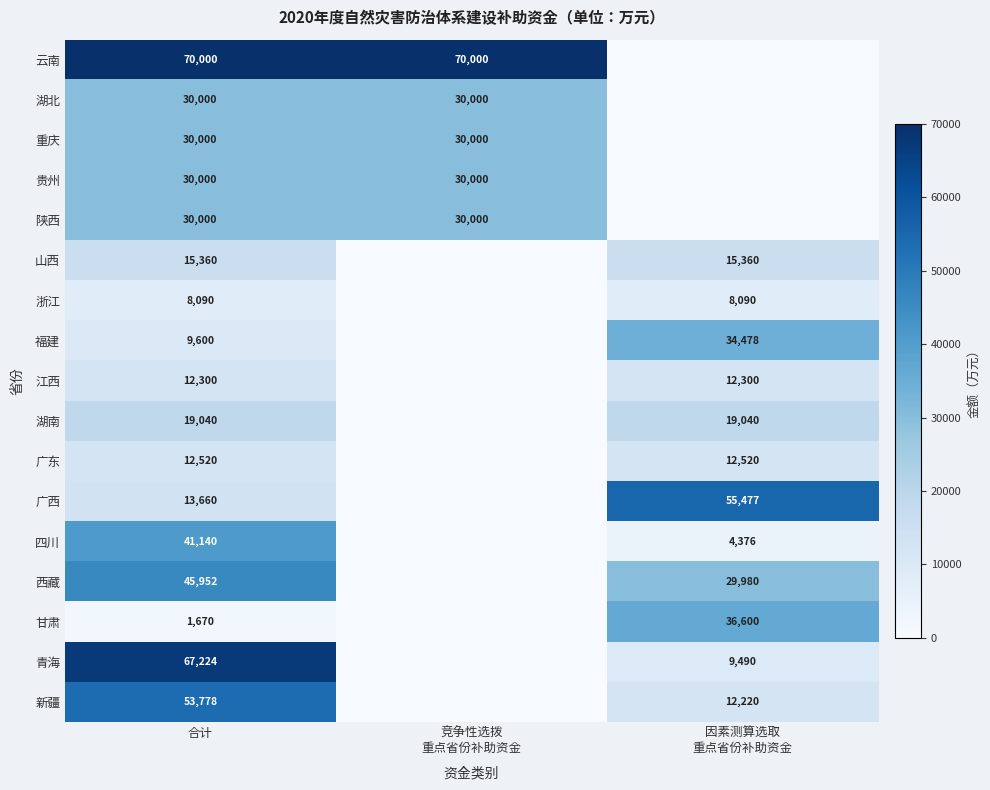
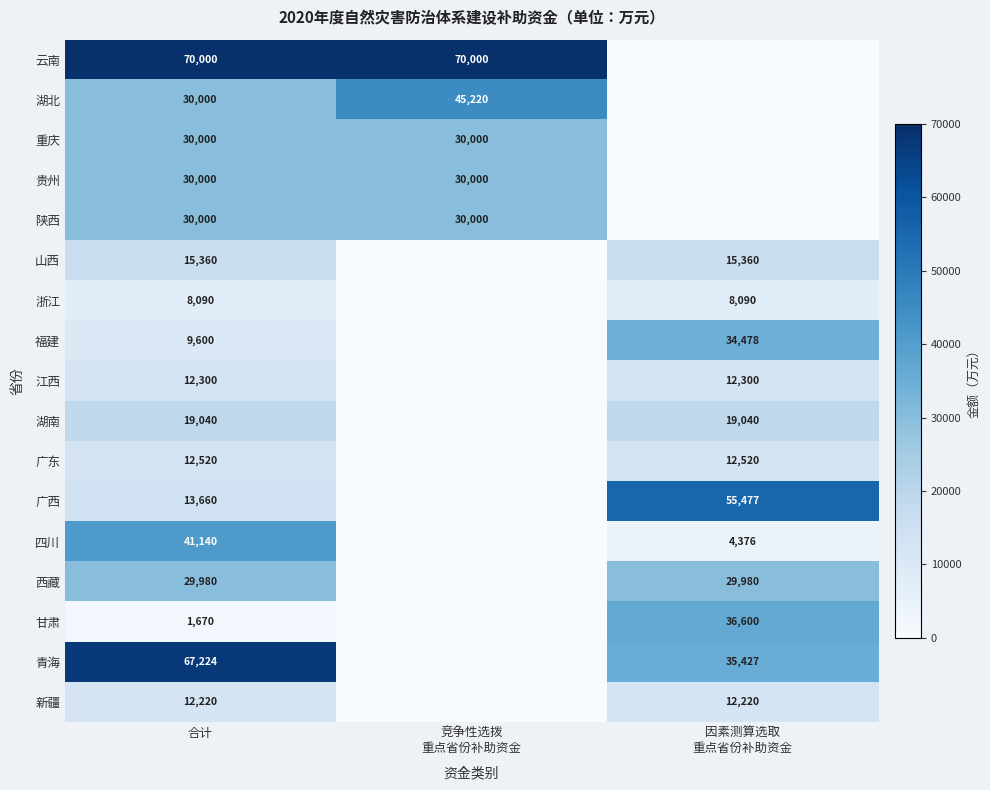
  {
    "云南": {
      "合计": "70,000",
      "竞争性选拨 重点省份补助资金": "70,000"
    },
    "湖北": {
      "合计": "30,000",
-     "竞争性选拨 重点省份补助资金": "30,000"
+     "竞争性选拨 重点省份补助资金": "45,220"
    },
    "重庆": {
      "合计": "30,000",
      "竞争性选拨 重点省份补助资金": "30,000"
    },
    "贵州": {
      "合计": "30,000",
      "竞争性选拨 重点省份补助资金": "30,000"
    },
    "陕西": {
      "合计": "30,000",
      "竞争性选拨 重点省份补助资金": "30,000"
    },
    "山西": {
      "合计": "15,360",
      "因素测算选取 重点省份补助资金": "15,360"
    },
    "浙江": {
      "合计": "8,090",
      "因素测算选取 重点省份补助资金": "8,090"
    },
    "福建": {
      "合计": "9,600",
      "因素测算选取 重点省份补助资金": "34,478"
    },
    "江西": {
      "合计": "12,300",
      "因素测算选取 重点省份补助资金": "12,300"
    },
    "湖南": {
      "合计": "19,040",
      "因素测算选取 重点省份补助资金": "19,040"
    },
    "广东": {
      "合计": "12,520",
      "因素测算选取 重点省份补助资金": "12,520"
    },
    "广西": {
      "合计": "13,660",
      "因素测算选取 重点省份补助资金": "55,477"
    },
    "四川": {
      "合计": "41,140",
      "因素测算选取 重点省份补助资金": "4,376"
    },
    "西藏": {
-     "合计": "45,952",
+     "合计": "29,980",
      "因素测算选取 重点省份补助资金": "29,980"
    },
    "甘肃": {
      "合计": "1,670",
      "因素测算选取 重点省份补助资金": "36,600"
    },
    "青海": {
      "合计": "67,224",
-     "因素测算选取 重点省份补助资金": "9,490"
+     "因素测算选取 重点省份补助资金": "35,427"
    },
    "新疆": {
-     "合计": "53,778",
+     "合计": "12,220",
      "因素测算选取 重点省份补助资金": "12,220"
    }
  }
